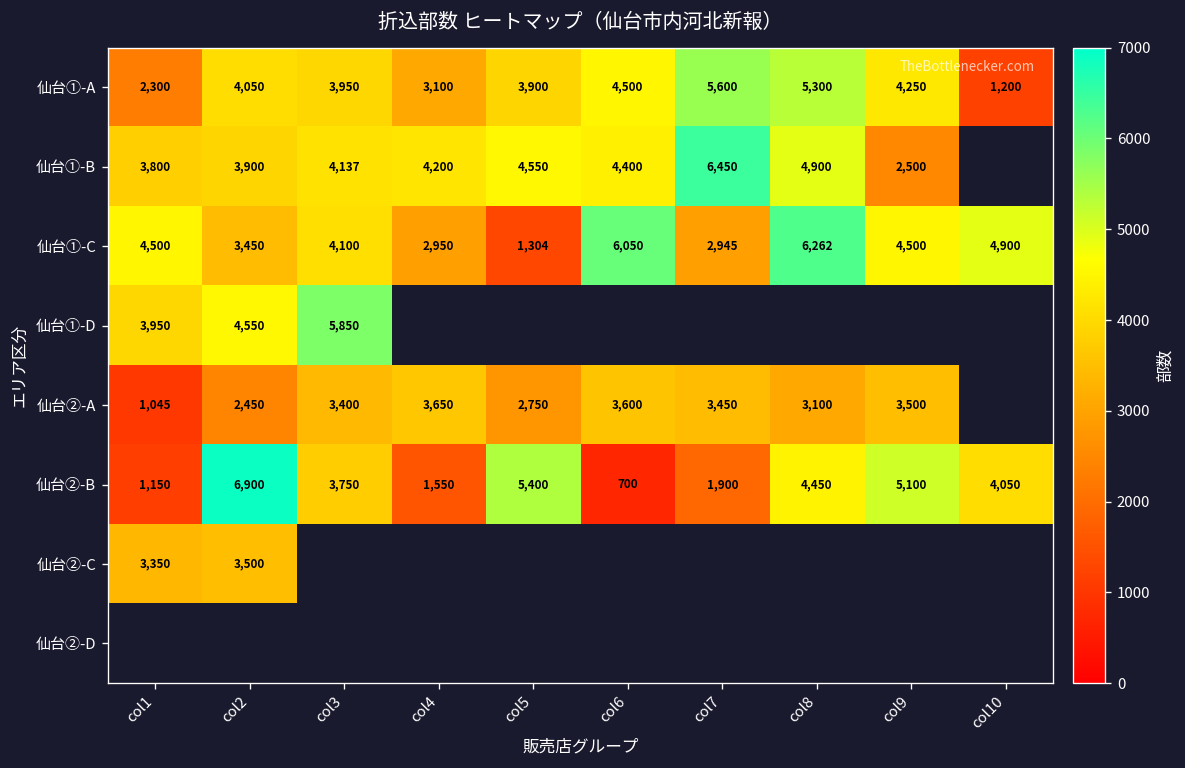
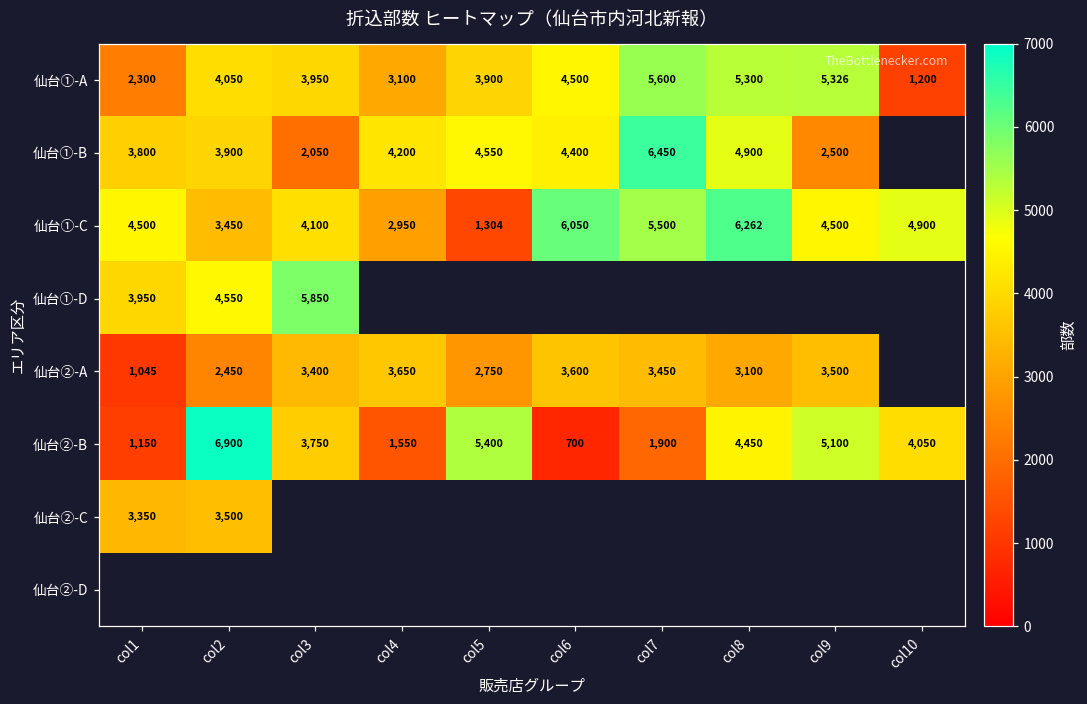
  {
    "仙台①-A": {
      "col1": "2,300",
      "col2": "4,050",
      "col3": "3,950",
      "col4": "3,100",
      "col5": "3,900",
      "col6": "4,500",
      "col7": "5,600",
      "col8": "5,300",
-     "col9": "4,250"
+     "col9": "5,326"
    },
    "仙台①-B": {
      "col1": "3,800",
      "col2": "3,900",
-     "col3": "4,137",
+     "col3": "2,050",
      "col4": "4,200",
      "col5": "4,550",
      "col6": "4,400",
      "col7": "6,450",
      "col8": "4,900",
      "col9": "2,500"
    },
    "仙台①-C": {
      "col1": "4,500",
      "col2": "3,450",
      "col3": "4,100",
      "col4": "2,950",
      "col5": "1,304",
      "col6": "6,050",
-     "col7": "2,945",
+     "col7": "5,500",
      "col8": "6,262",
      "col9": "4,500",
      "col10": "4,900"
    },
    "仙台①-D": {
      "col1": "3,950",
      "col2": "4,550",
      "col3": "5,850"
    },
    "仙台②-A": {
      "col1": "1,045",
      "col2": "2,450",
      "col3": "3,400",
      "col4": "3,650",
      "col5": "2,750",
      "col6": "3,600",
      "col7": "3,450",
      "col8": "3,100",
      "col9": "3,500"
    },
    "仙台②-B": {
      "col1": "1,150",
      "col2": "6,900",
      "col3": "3,750",
      "col4": "1,550",
      "col5": "5,400",
      "col6": "700",
      "col7": "1,900",
      "col8": "4,450",
      "col9": "5,100",
      "col10": "4,050"
    },
    "仙台②-C": {
      "col1": "3,350",
      "col2": "3,500"
    }
  }
